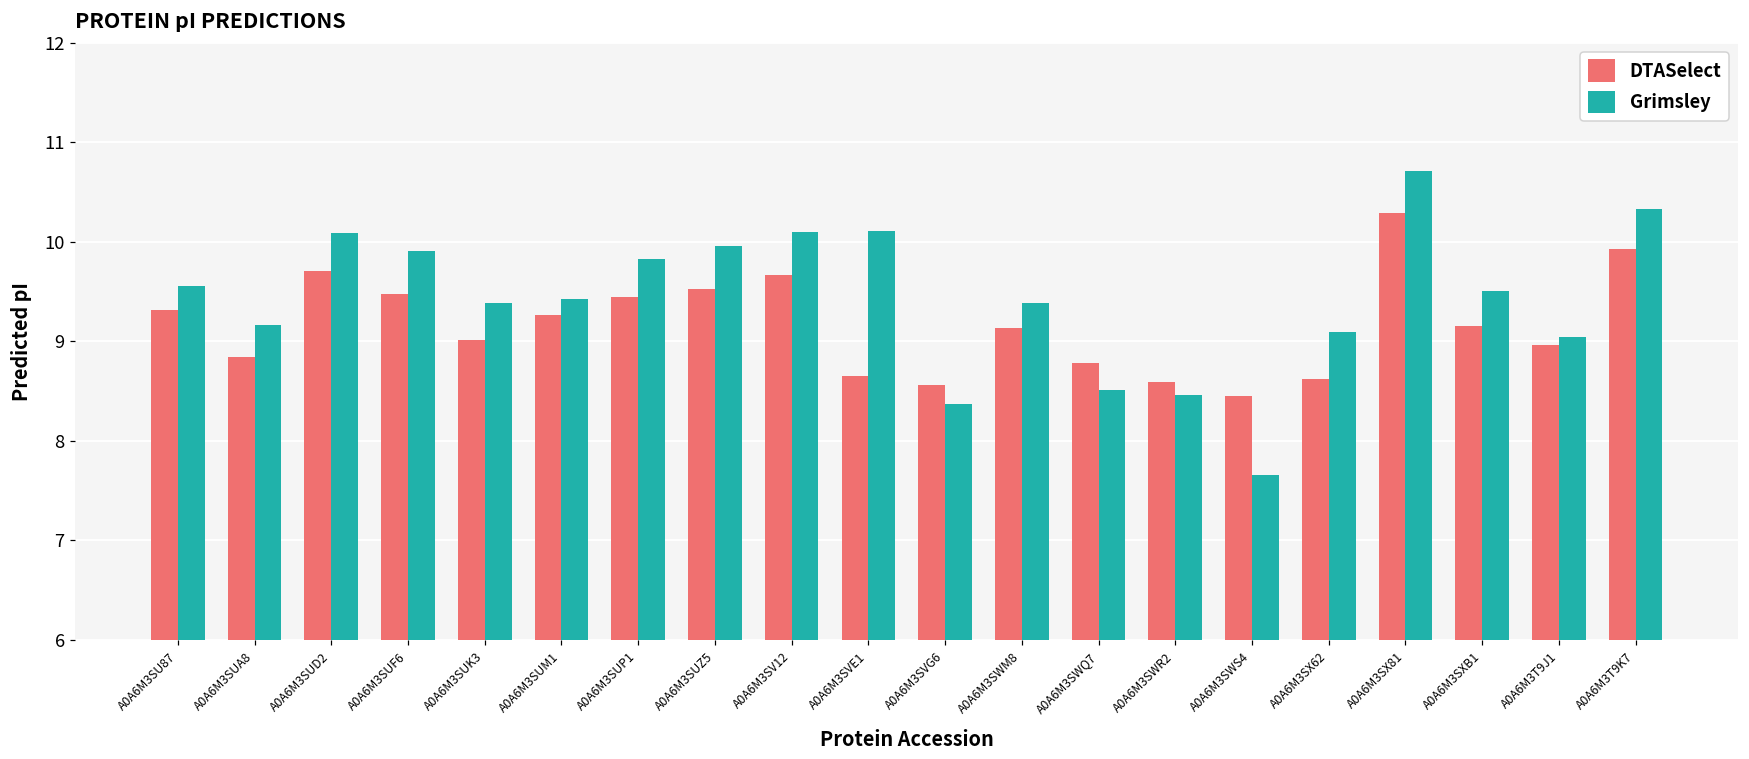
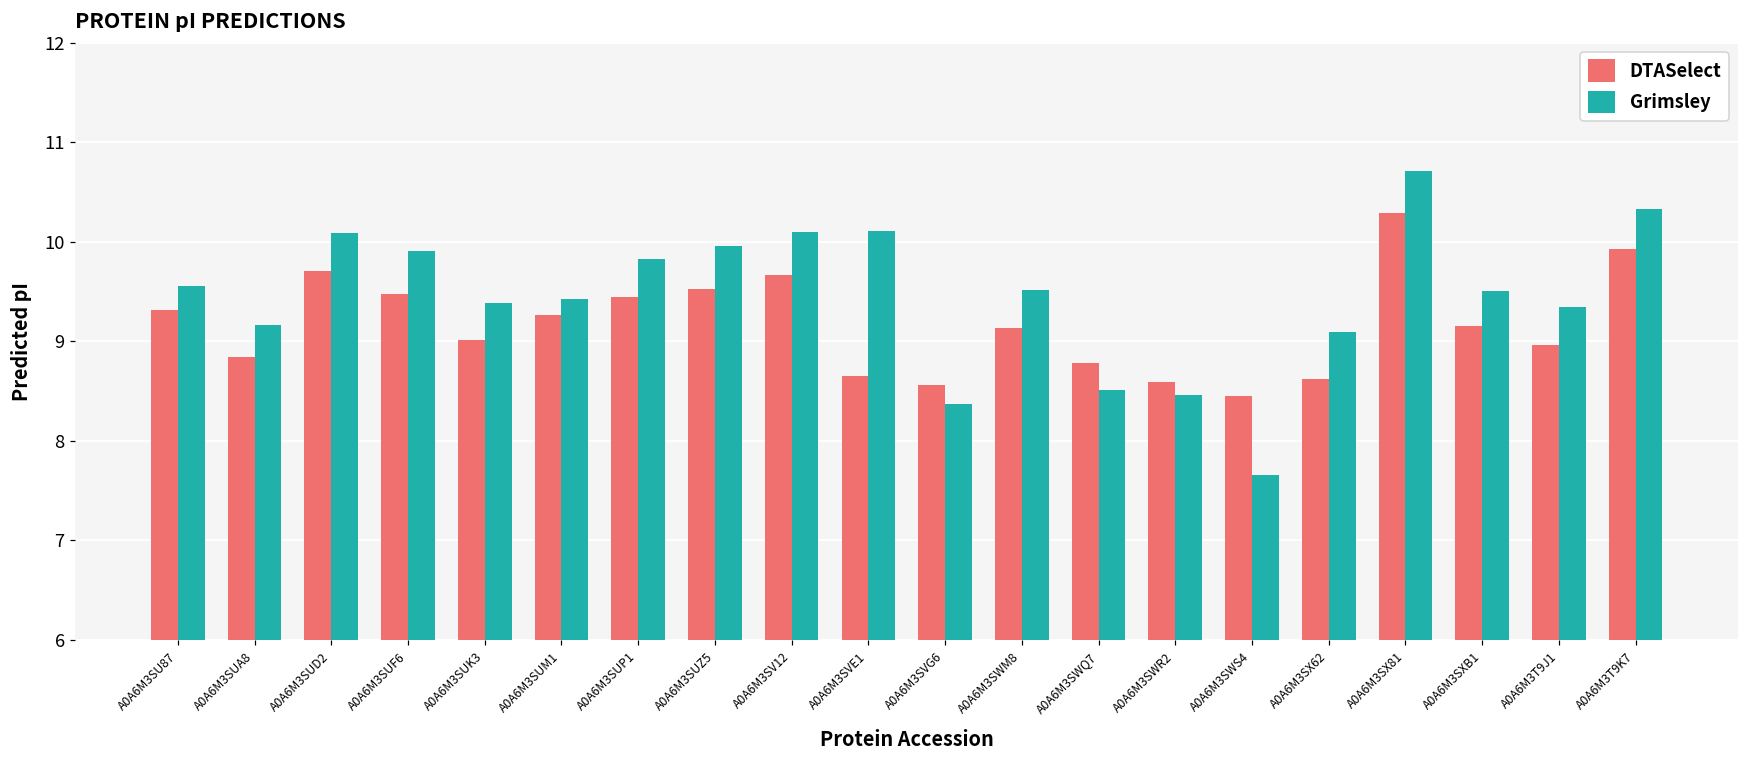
  {
    "DTASelect": {
      "A0A6M3SU87": 9.3,
      "A0A6M3SUA8": 8.8,
      "A0A6M3SUD2": 9.7,
      "A0A6M3SUF6": 9.5,
      "A0A6M3SUK3": 9.0,
      "A0A6M3SUM1": 9.3,
      "A0A6M3SUP1": 9.4,
      "A0A6M3SUZ5": 9.5,
      "A0A6M3SV12": 9.7,
      "A0A6M3SVE1": 8.7,
      "A0A6M3SVG6": 8.6,
      "A0A6M3SWM8": 9.1,
      "A0A6M3SWQ7": 8.8,
      "A0A6M3SWR2": 8.6,
      "A0A6M3SWS4": 8.4,
      "A0A6M3SX62": 8.6,
      "A0A6M3SX81": 10.3,
      "A0A6M3SXB1": 9.2,
      "A0A6M3T9J1": 9.0,
      "A0A6M3T9K7": 9.9
    },
    "Grimsley": {
      "A0A6M3SU87": 9.6,
      "A0A6M3SUA8": 9.2,
      "A0A6M3SUD2": 10.1,
      "A0A6M3SUF6": 9.9,
      "A0A6M3SUK3": 9.4,
      "A0A6M3SUM1": 9.4,
      "A0A6M3SUP1": 9.8,
      "A0A6M3SUZ5": 10.0,
      "A0A6M3SV12": 10.1,
      "A0A6M3SVE1": 10.1,
      "A0A6M3SVG6": 8.4,
-     "A0A6M3SWM8": 9.4,
+     "A0A6M3SWM8": 9.5,
      "A0A6M3SWQ7": 8.5,
      "A0A6M3SWR2": 8.5,
      "A0A6M3SWS4": 7.7,
      "A0A6M3SX62": 9.1,
      "A0A6M3SX81": 10.7,
      "A0A6M3SXB1": 9.5,
-     "A0A6M3T9J1": 9.0,
+     "A0A6M3T9J1": 9.3,
      "A0A6M3T9K7": 10.3
    }
  }
